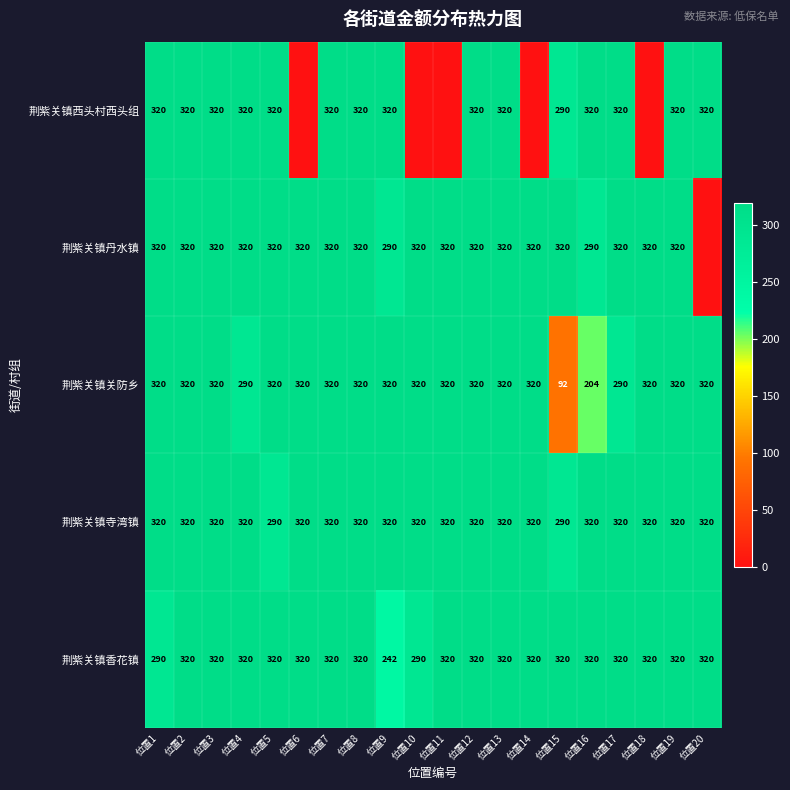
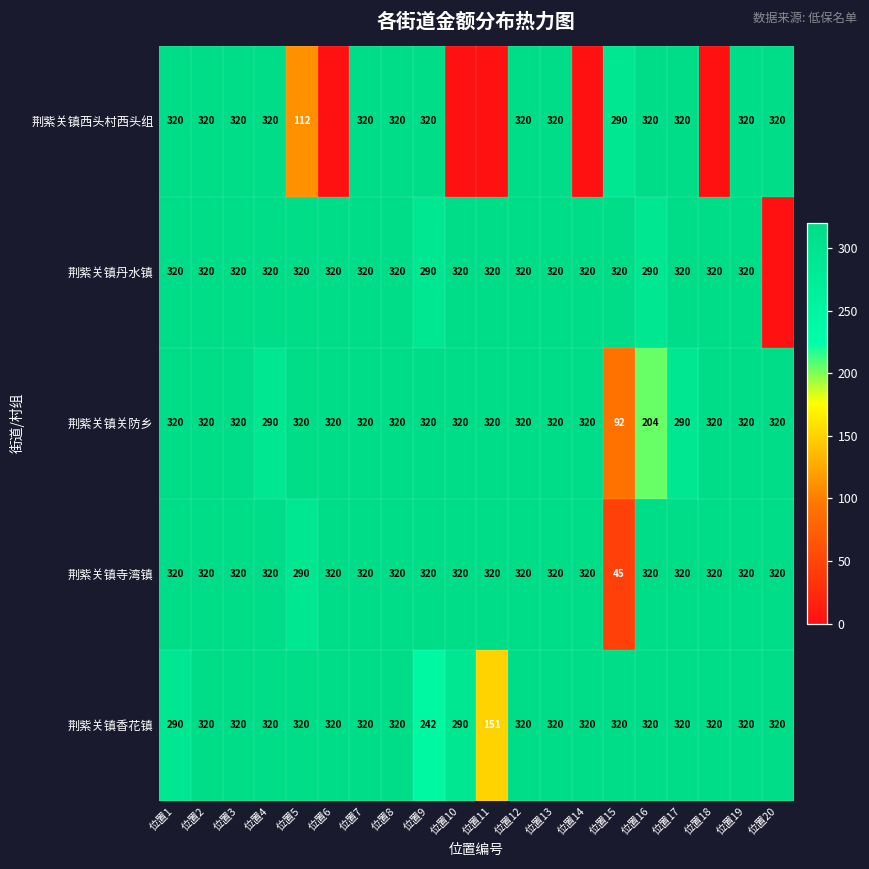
  {
    "荆紫关镇西头村西头组": {
      "位置1": 320,
      "位置2": 320,
      "位置3": 320,
      "位置4": 320,
-     "位置5": 320,
+     "位置5": 112,
      "位置7": 320,
      "位置8": 320,
      "位置9": 320,
      "位置12": 320,
      "位置13": 320,
      "位置15": 290,
      "位置16": 320,
      "位置17": 320,
      "位置19": 320,
      "位置20": 320
    },
    "荆紫关镇丹水镇": {
      "位置1": 320,
      "位置2": 320,
      "位置3": 320,
      "位置4": 320,
      "位置5": 320,
      "位置6": 320,
      "位置7": 320,
      "位置8": 320,
      "位置9": 290,
      "位置10": 320,
      "位置11": 320,
      "位置12": 320,
      "位置13": 320,
      "位置14": 320,
      "位置15": 320,
      "位置16": 290,
      "位置17": 320,
      "位置18": 320,
      "位置19": 320
    },
    "荆紫关镇关防乡": {
      "位置1": 320,
      "位置2": 320,
      "位置3": 320,
      "位置4": 290,
      "位置5": 320,
      "位置6": 320,
      "位置7": 320,
      "位置8": 320,
      "位置9": 320,
      "位置10": 320,
      "位置11": 320,
      "位置12": 320,
      "位置13": 320,
      "位置14": 320,
      "位置15": 92,
      "位置16": 204,
      "位置17": 290,
      "位置18": 320,
      "位置19": 320,
      "位置20": 320
    },
    "荆紫关镇寺湾镇": {
      "位置1": 320,
      "位置2": 320,
      "位置3": 320,
      "位置4": 320,
      "位置5": 290,
      "位置6": 320,
      "位置7": 320,
      "位置8": 320,
      "位置9": 320,
      "位置10": 320,
      "位置11": 320,
      "位置12": 320,
      "位置13": 320,
      "位置14": 320,
-     "位置15": 290,
+     "位置15": 45,
      "位置16": 320,
      "位置17": 320,
      "位置18": 320,
      "位置19": 320,
      "位置20": 320
    },
    "荆紫关镇香花镇": {
      "位置1": 290,
      "位置2": 320,
      "位置3": 320,
      "位置4": 320,
      "位置5": 320,
      "位置6": 320,
      "位置7": 320,
      "位置8": 320,
      "位置9": 242,
      "位置10": 290,
-     "位置11": 320,
+     "位置11": 151,
      "位置12": 320,
      "位置13": 320,
      "位置14": 320,
      "位置15": 320,
      "位置16": 320,
      "位置17": 320,
      "位置18": 320,
      "位置19": 320,
      "位置20": 320
    }
  }
